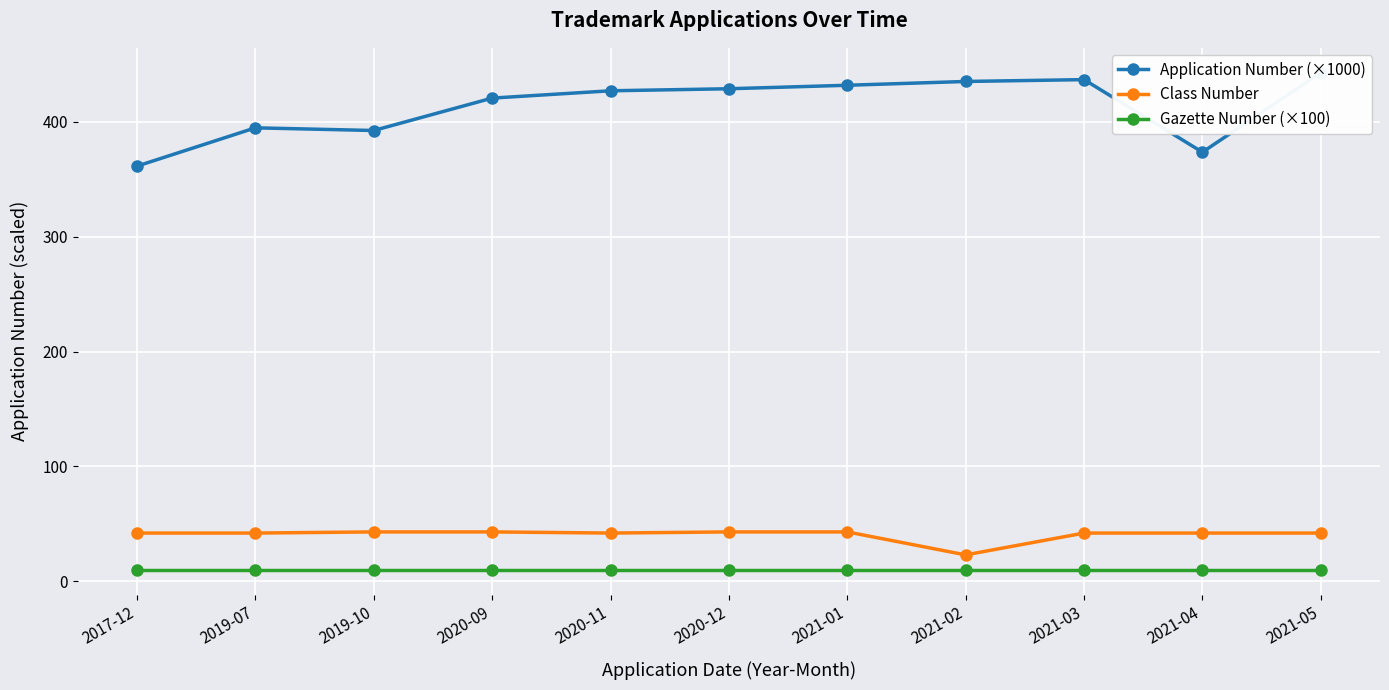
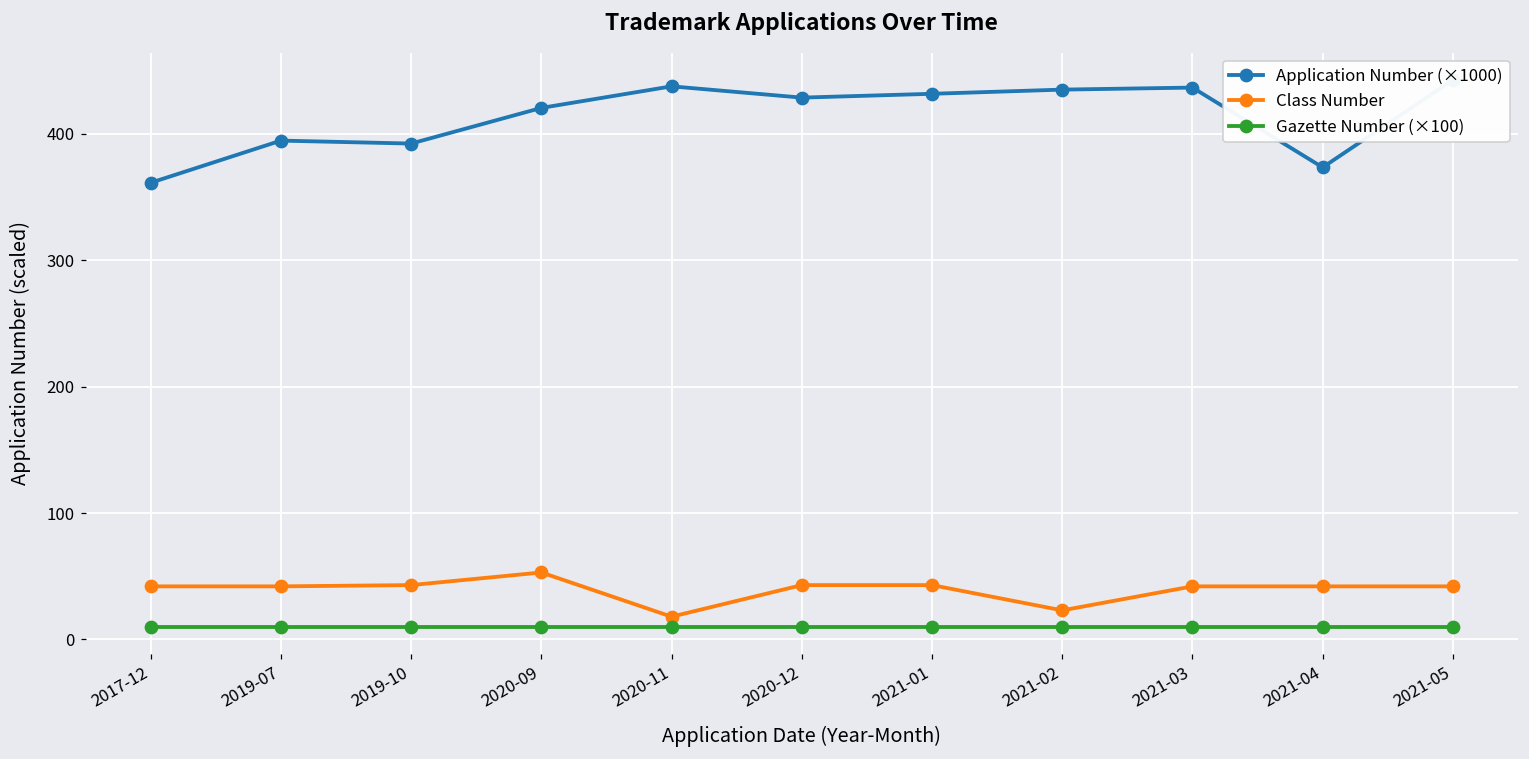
  {
    "Application Number (×1000)": {
      "2017-12": 361,
      "2019-07": 395,
      "2019-10": 392,
      "2020-09": 421,
-     "2020-11": 427,
+     "2020-11": 438,
      "2020-12": 429,
      "2021-01": 432,
      "2021-02": 435,
      "2021-03": 437,
      "2021-04": 374
    },
    "Class Number": {
      "2017-12": 42,
      "2019-07": 42,
      "2019-10": 43,
-     "2020-09": 43,
-     "2020-11": 42,
+     "2020-09": 53,
+     "2020-11": 18,
      "2020-12": 43,
      "2021-01": 43,
      "2021-02": 23,
      "2021-03": 42,
      "2021-04": 42,
      "2021-05": 42
    },
    "Gazette Number (×100)": {
      "2017-12": 10,
      "2019-07": 10,
      "2019-10": 10,
      "2020-09": 10,
      "2020-11": 10,
      "2020-12": 10,
      "2021-01": 10,
      "2021-02": 10,
      "2021-03": 10,
      "2021-04": 10,
      "2021-05": 10
    }
  }
